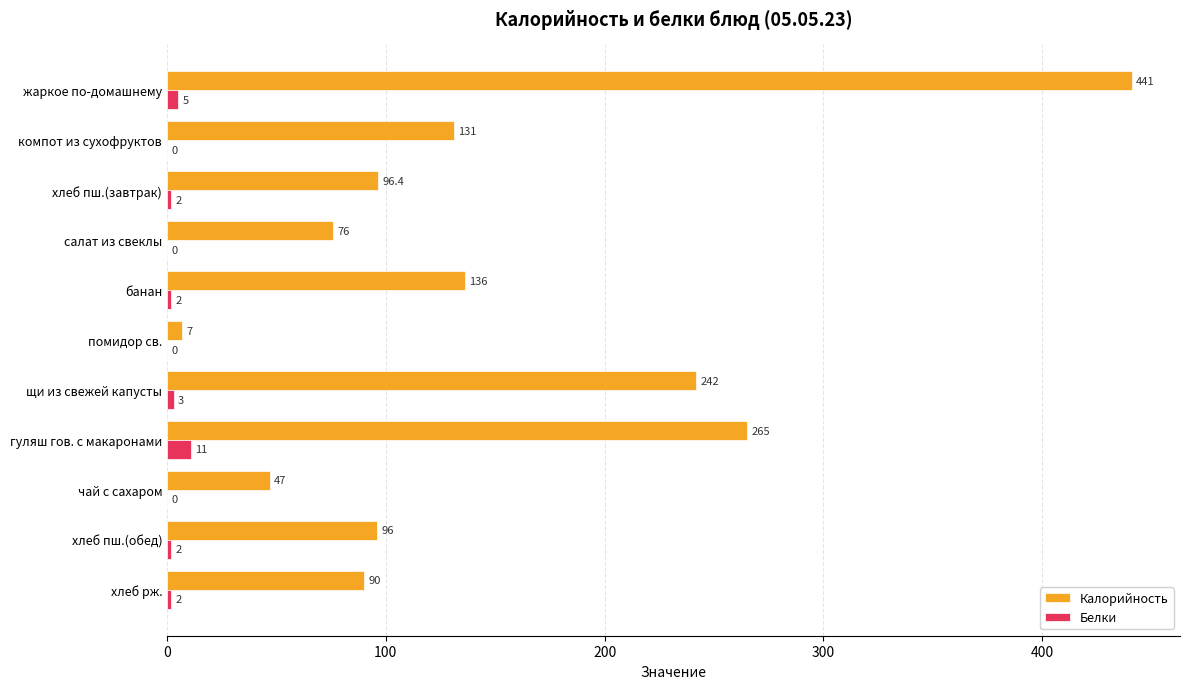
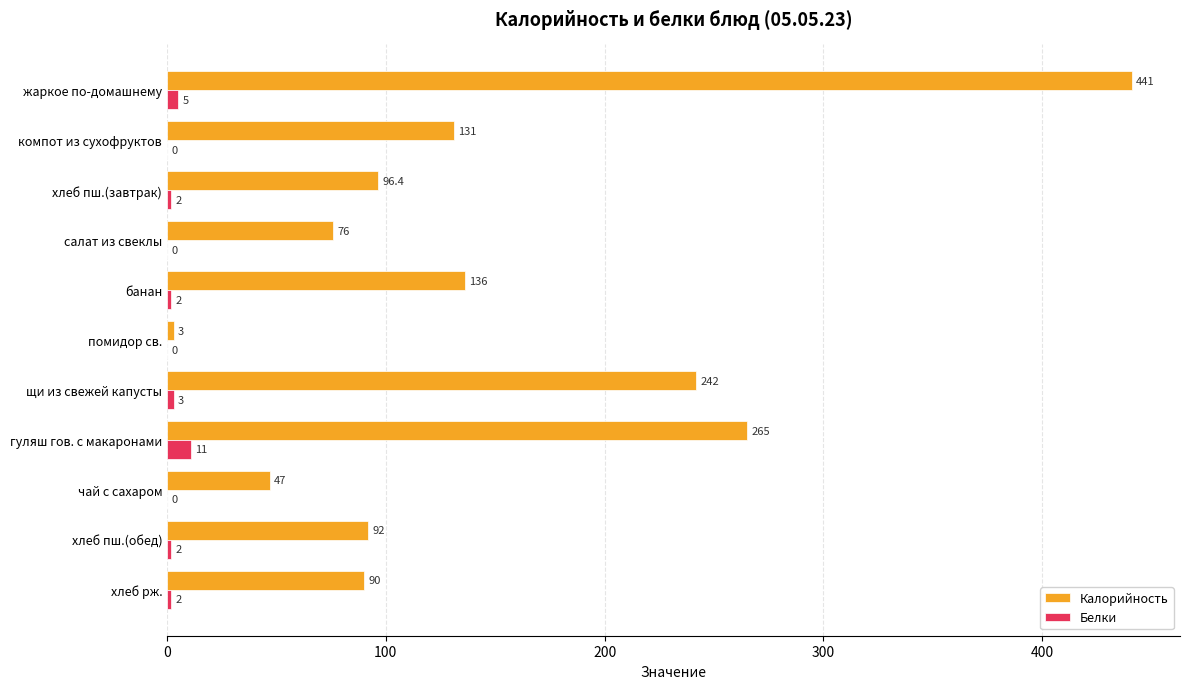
  {
    "Калорийность": {
      "жаркое по-домашнему": 441,
      "компот из сухофруктов": 131,
      "хлеб пш.(завтрак)": 96.4,
      "салат из свеклы": 76,
      "банан": 136,
-     "помидор св.": 7,
+     "помидор св.": 3,
      "щи из свежей капусты": 242,
      "гуляш гов. с макаронами": 265,
      "чай с сахаром": 47,
-     "хлеб пш.(обед)": 96,
+     "хлеб пш.(обед)": 92,
      "хлеб рж.": 90
    },
    "Белки": {
      "жаркое по-домашнему": 5,
      "компот из сухофруктов": 0,
      "хлеб пш.(завтрак)": 2,
      "салат из свеклы": 0,
      "банан": 2,
      "помидор св.": 0,
      "щи из свежей капусты": 3,
      "гуляш гов. с макаронами": 11,
      "чай с сахаром": 0,
      "хлеб пш.(обед)": 2,
      "хлеб рж.": 2
    }
  }
